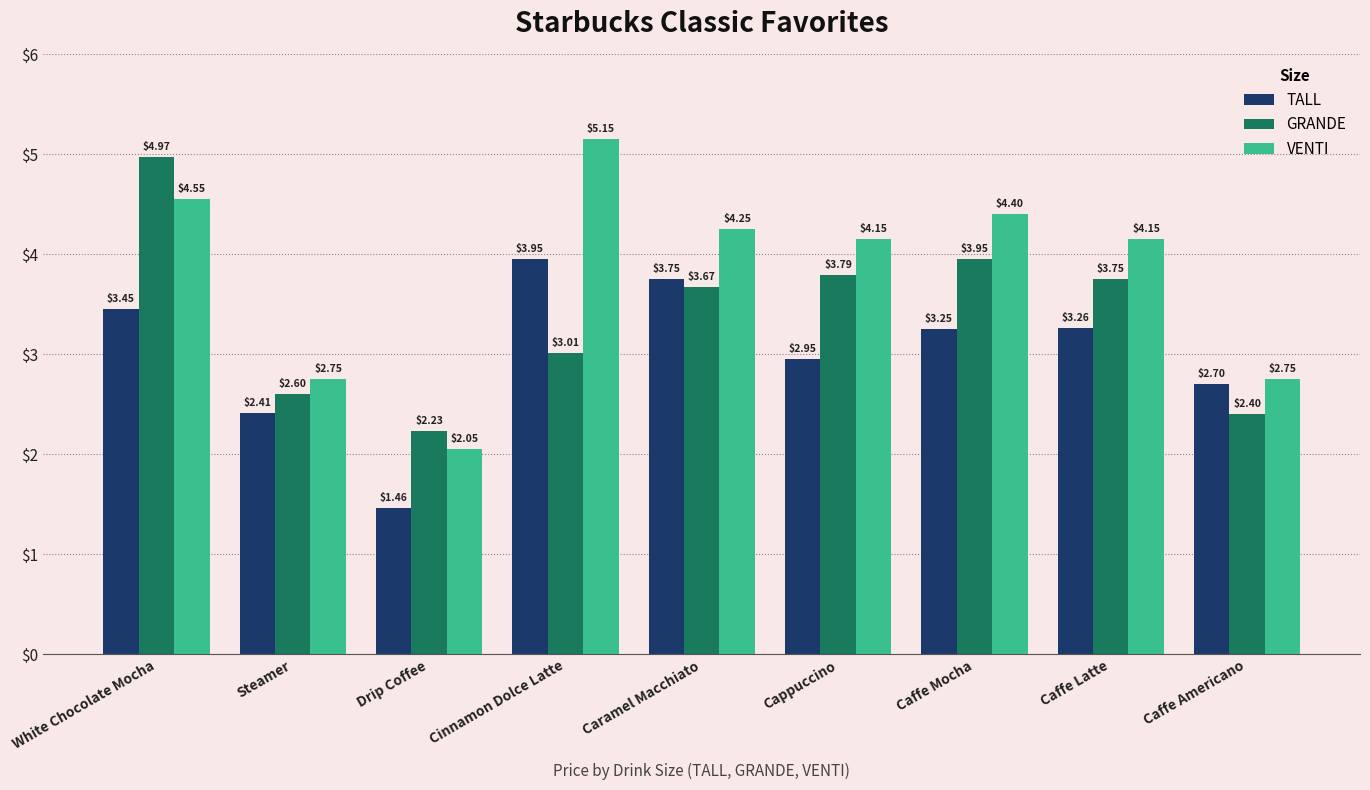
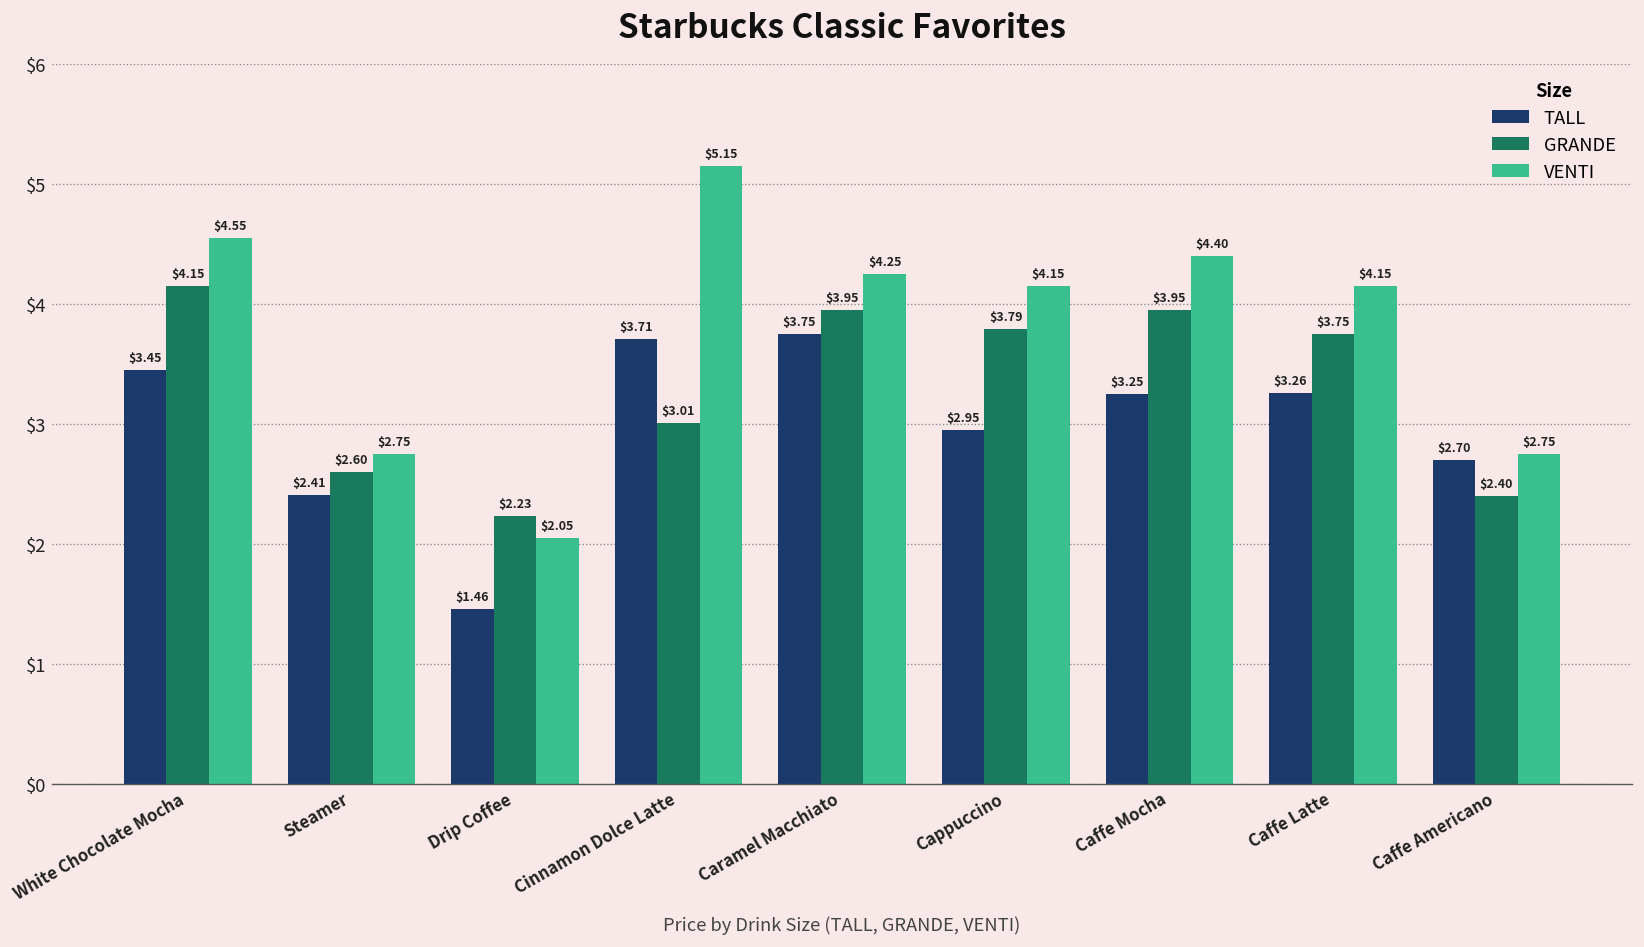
  {
    "TALL": {
      "White Chocolate Mocha": "$3.45",
      "Steamer": "$2.41",
      "Drip Coffee": "$1.46",
-     "Cinnamon Dolce Latte": "$3.95",
+     "Cinnamon Dolce Latte": "$3.71",
      "Caramel Macchiato": "$3.75",
      "Cappuccino": "$2.95",
      "Caffe Mocha": "$3.25",
      "Caffe Latte": "$3.26",
      "Caffe Americano": "$2.70"
    },
    "GRANDE": {
-     "White Chocolate Mocha": "$4.97",
+     "White Chocolate Mocha": "$4.15",
      "Steamer": "$2.60",
      "Drip Coffee": "$2.23",
      "Cinnamon Dolce Latte": "$3.01",
-     "Caramel Macchiato": "$3.67",
+     "Caramel Macchiato": "$3.95",
      "Cappuccino": "$3.79",
      "Caffe Mocha": "$3.95",
      "Caffe Latte": "$3.75",
      "Caffe Americano": "$2.40"
    },
    "VENTI": {
      "White Chocolate Mocha": "$4.55",
      "Steamer": "$2.75",
      "Drip Coffee": "$2.05",
      "Cinnamon Dolce Latte": "$5.15",
      "Caramel Macchiato": "$4.25",
      "Cappuccino": "$4.15",
      "Caffe Mocha": "$4.40",
      "Caffe Latte": "$4.15",
      "Caffe Americano": "$2.75"
    }
  }
